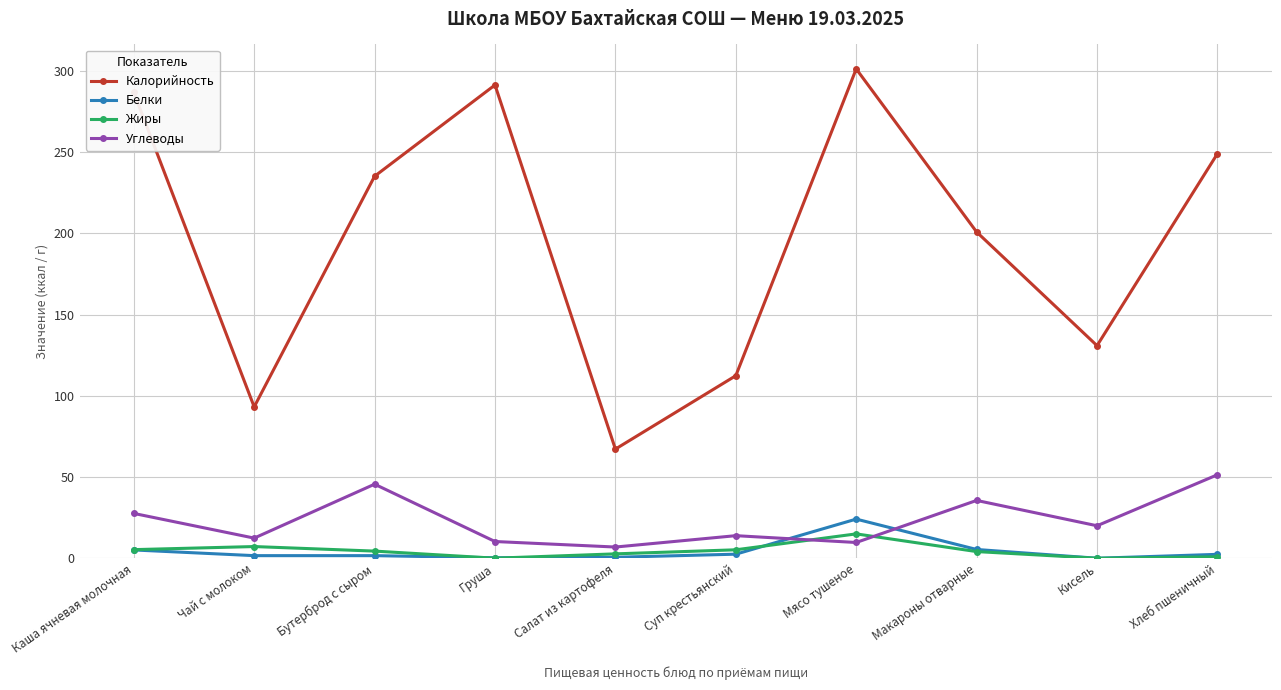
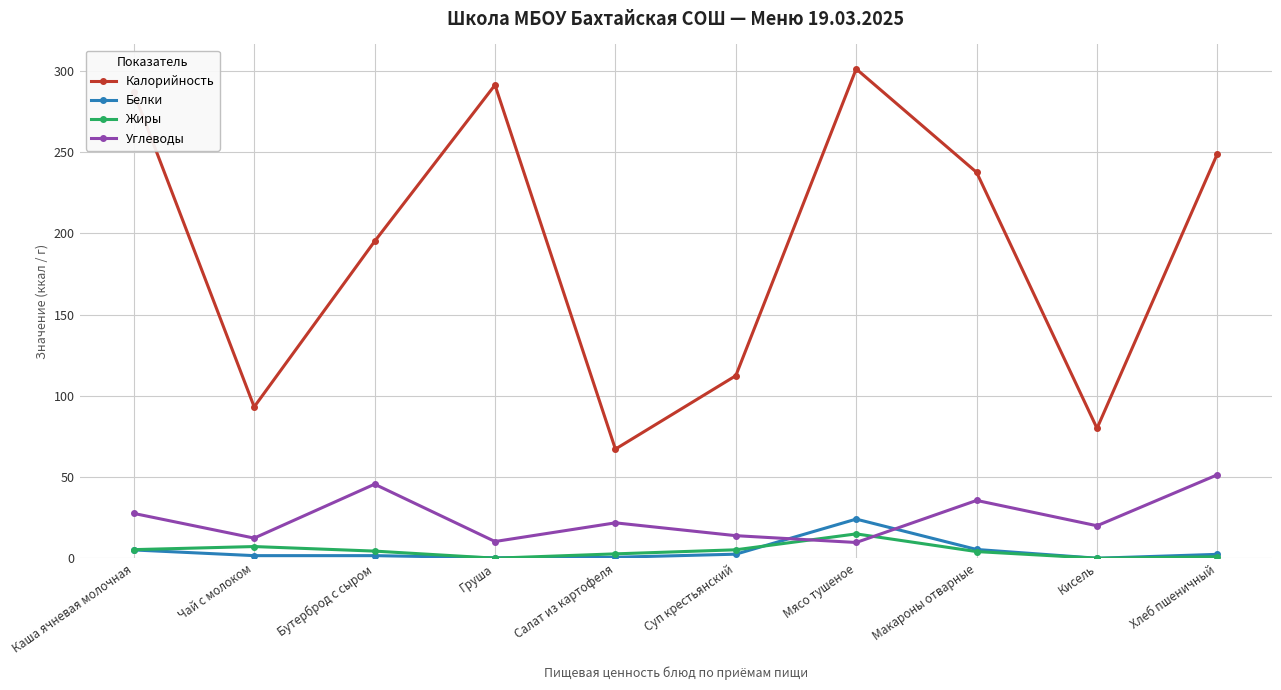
  {
    "Калорийность": {
      "Чай с молоком": 93,
-     "Бутерброд с сыром": 235,
+     "Бутерброд с сыром": 195,
      "Груша": 291,
      "Салат из картофеля": 67,
      "Суп крестьянский": 112,
      "Мясо тушеное": 301,
-     "Макароны отварные": 201,
-     "Кисель": 131,
+     "Макароны отварные": 238,
+     "Кисель": 80,
      "Хлеб пшеничный": 249
    },
    "Белки": {
      "Чай с молоком": 2,
      "Бутерброд с сыром": 2,
      "Салат из картофеля": 1,
      "Суп крестьянский": 3,
      "Мясо тушеное": 24
    },
    "Жиры": {
      "Чай с молоком": 7,
      "Бутерброд с сыром": 4,
      "Салат из картофеля": 3,
      "Суп крестьянский": 5,
      "Мясо тушеное": 15
    },
    "Углеводы": {
      "Каша ячневая молочная": 28,
      "Чай с молоком": 12,
      "Бутерброд с сыром": 46,
      "Груша": 10,
-     "Салат из картофеля": 7,
+     "Салат из картофеля": 22,
      "Суп крестьянский": 14,
      "Мясо тушеное": 10,
      "Макароны отварные": 36,
      "Кисель": 20,
      "Хлеб пшеничный": 51
    }
  }
